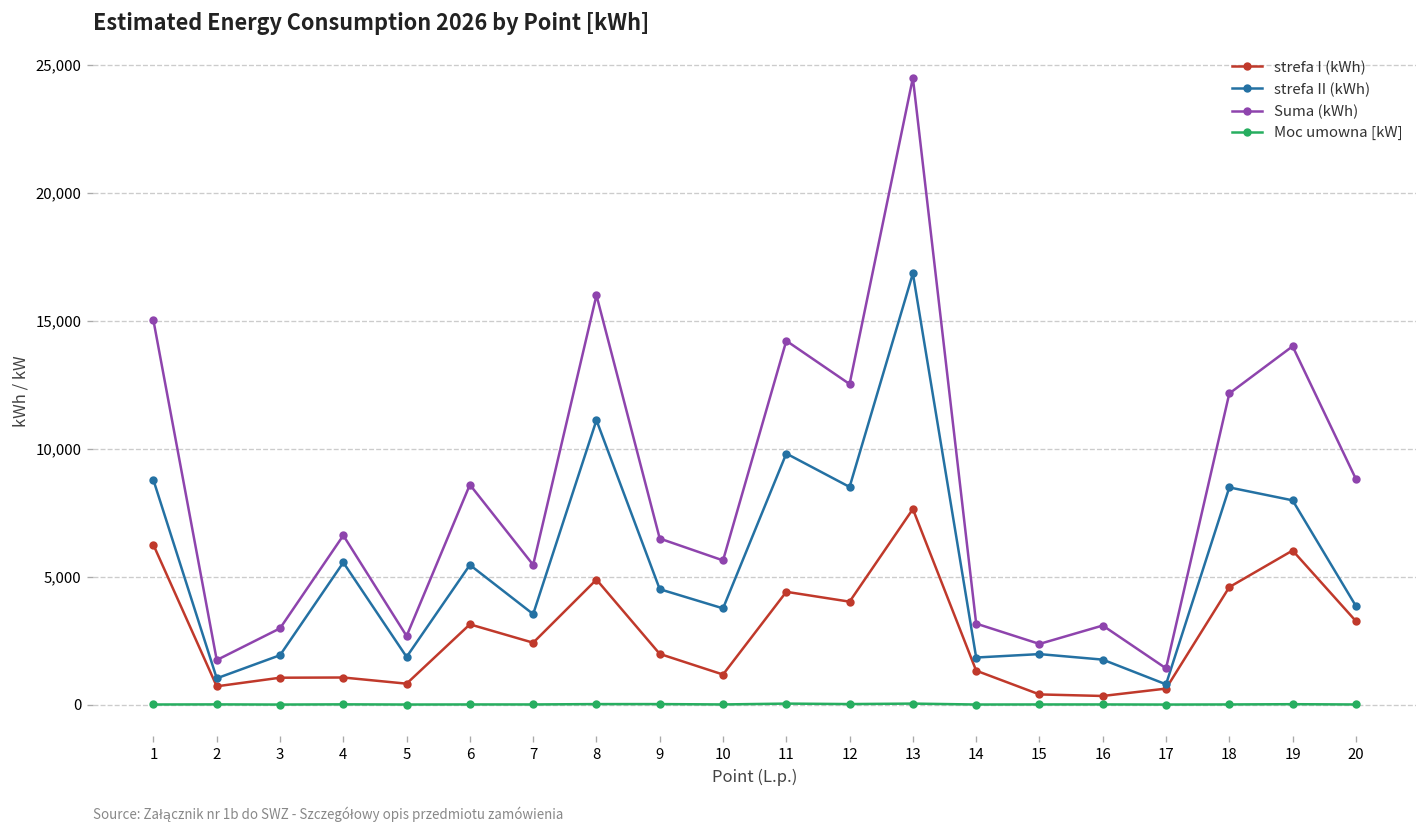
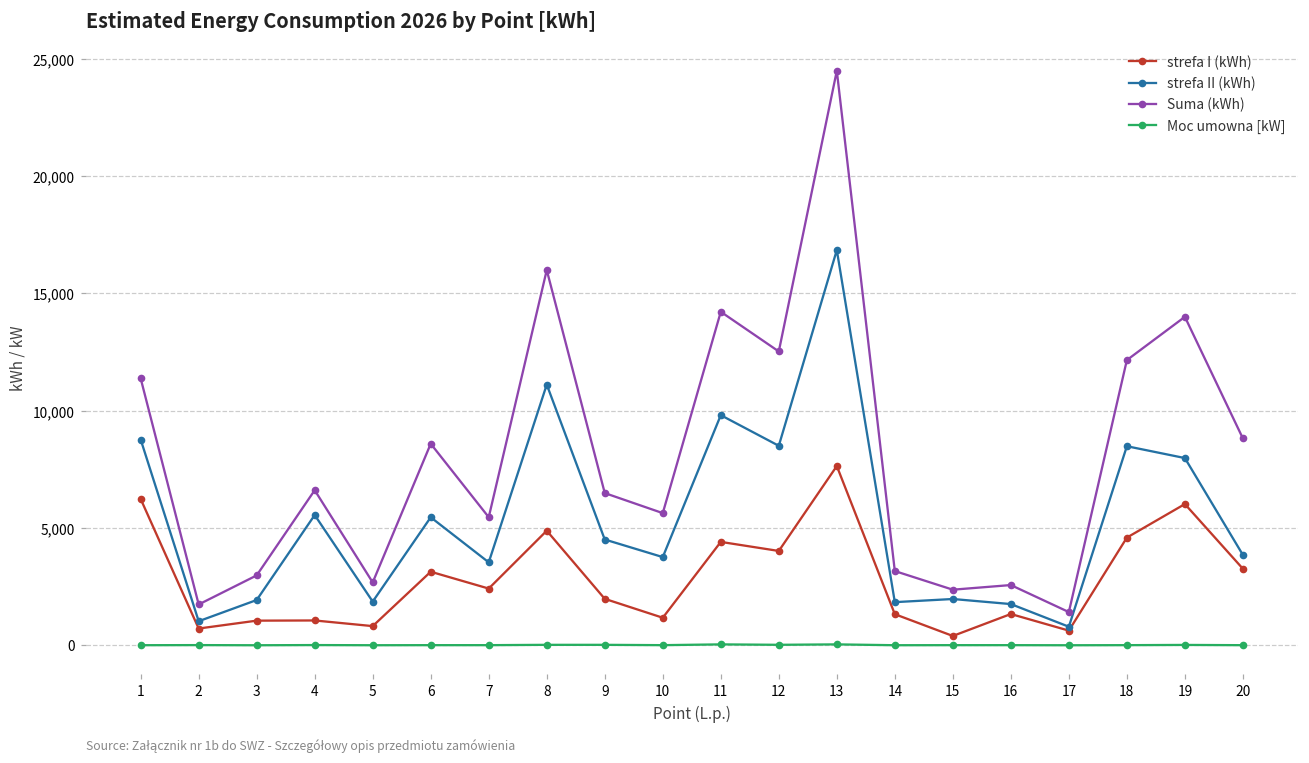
  {
    "strefa I (kWh)": {
      "1": "6,200",
      "2": "700",
      "3": "1,100",
      "4": "1,100",
      "5": "800",
      "6": "3,100",
      "7": "2,400",
      "8": "4,900",
      "9": "2,000",
      "10": "1,200",
      "11": "4,400",
      "12": "4,000",
      "13": "7,600",
      "14": "1,300",
      "15": "400",
-     "16": "300",
+     "16": "1,300",
      "17": "600",
      "18": "4,600",
      "19": "6,000",
      "20": "3,300"
    },
    "strefa II (kWh)": {
      "1": "8,800",
      "2": "1,000",
      "3": "1,900",
      "4": "5,600",
      "5": "1,900",
      "6": "5,500",
      "7": "3,500",
      "8": "11,100",
      "9": "4,500",
      "10": "3,800",
      "11": "9,800",
      "12": "8,500",
      "13": "16,900",
      "14": "1,800",
      "15": "2,000",
      "16": "1,800",
      "17": "800",
      "18": "8,500",
      "19": "8,000",
      "20": "3,900"
    },
    "Suma (kWh)": {
-     "1": "15,000",
+     "1": "11,400",
      "2": "1,700",
      "3": "3,000",
      "4": "6,600",
      "5": "2,700",
      "6": "8,600",
      "7": "5,500",
      "8": "16,000",
      "9": "6,500",
      "10": "5,600",
      "11": "14,200",
      "12": "12,500",
      "13": "24,500",
      "14": "3,200",
      "15": "2,400",
-     "16": "3,100",
+     "16": "2,600",
      "17": "1,400",
      "18": "12,200",
      "19": "14,000",
      "20": "8,800"
    },
    "Moc umowna [kW]": {
      "1": "0",
      "2": "0",
      "3": "0",
      "4": "0",
      "5": "0",
      "6": "0",
      "7": "0",
      "8": "0",
      "9": "0",
      "10": "0",
      "11": "0",
      "12": "0",
      "13": "0",
      "14": "0",
      "15": "0",
      "16": "0",
      "17": "0",
      "18": "0",
      "19": "0",
      "20": "0"
    }
  }
